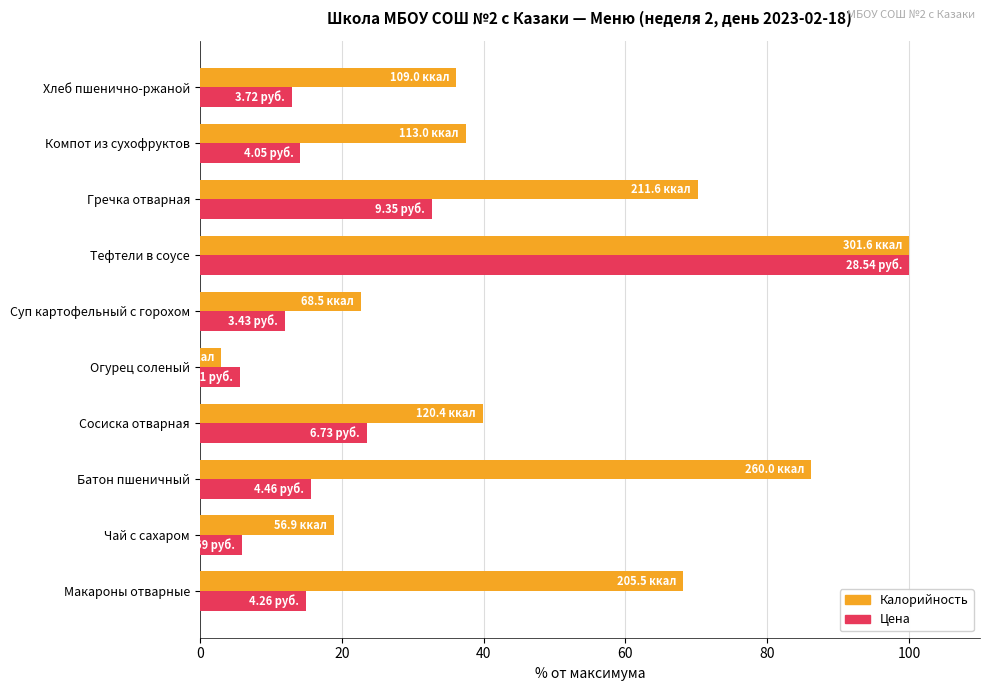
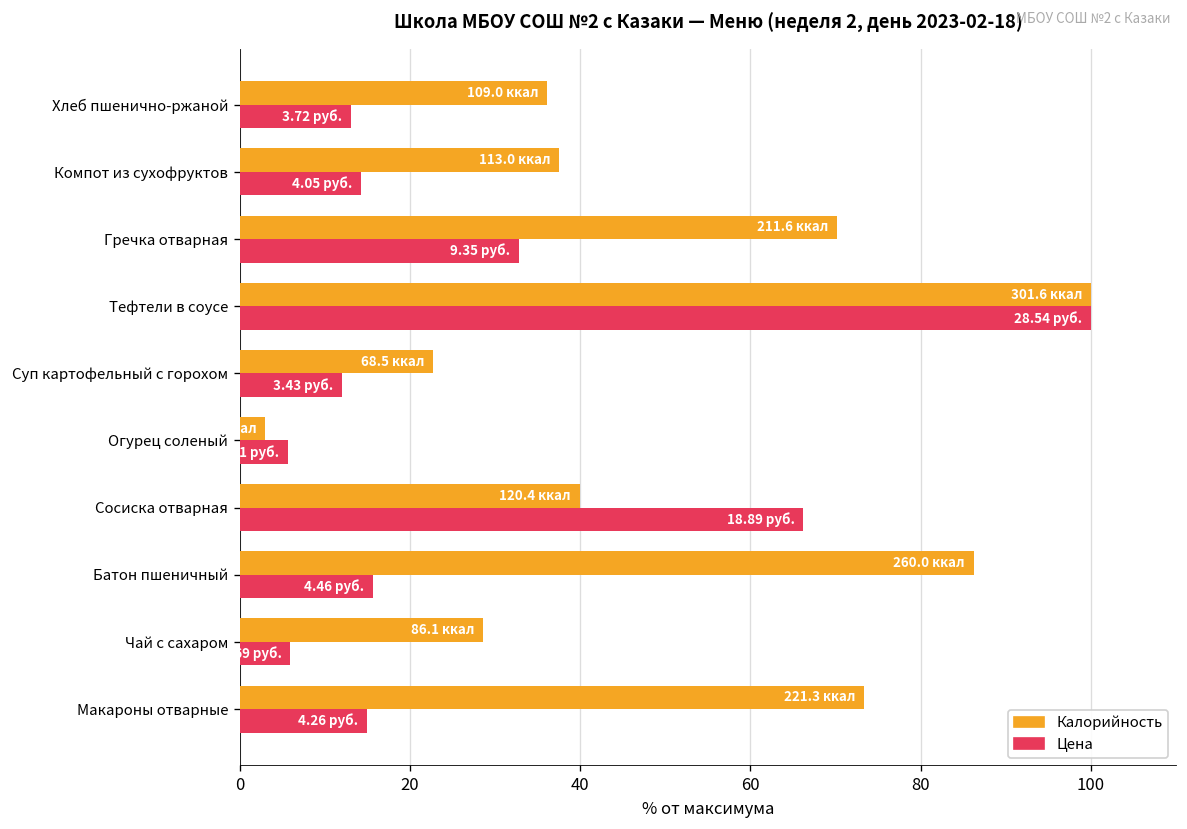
  {
    "Калорийность": {
-     "Чай с сахаром": 56.9,
-     "Макароны отварные": 205.5
+     "Чай с сахаром": 86.1,
+     "Макароны отварные": 221.3
    },
    "Цена": {
-     "Сосиска отварная": 6.73
+     "Сосиска отварная": 18.89
    }
  }
